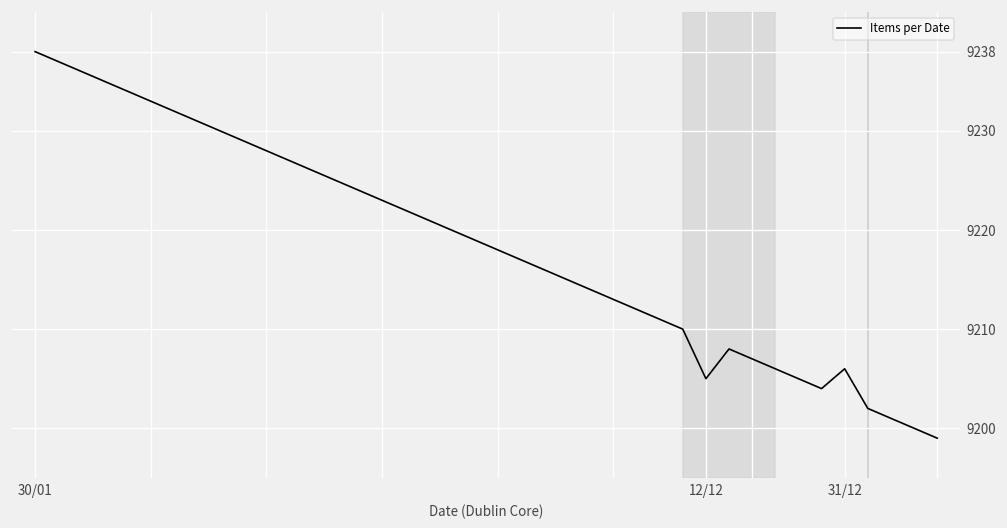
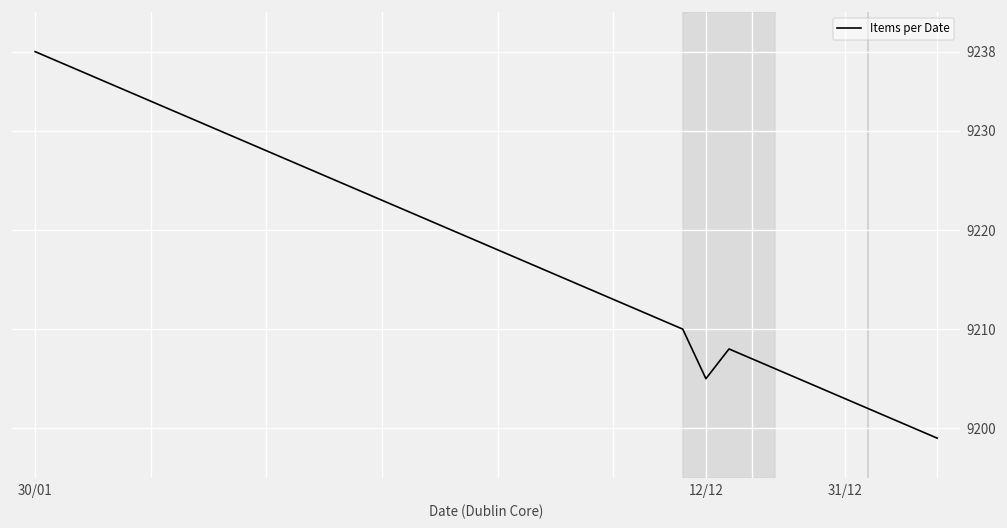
  {
    "30/01": 9238,
-   "31/12": 9206
+   "31/12": 9203
  }
